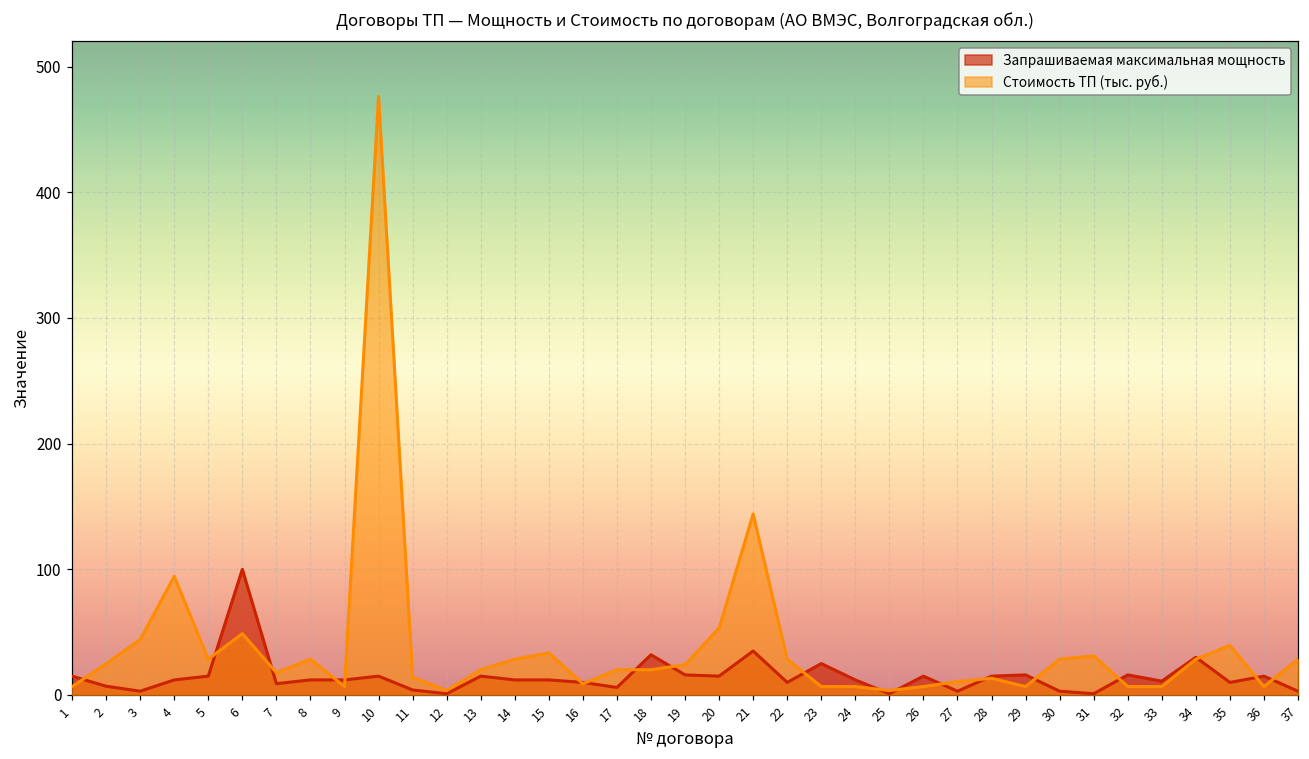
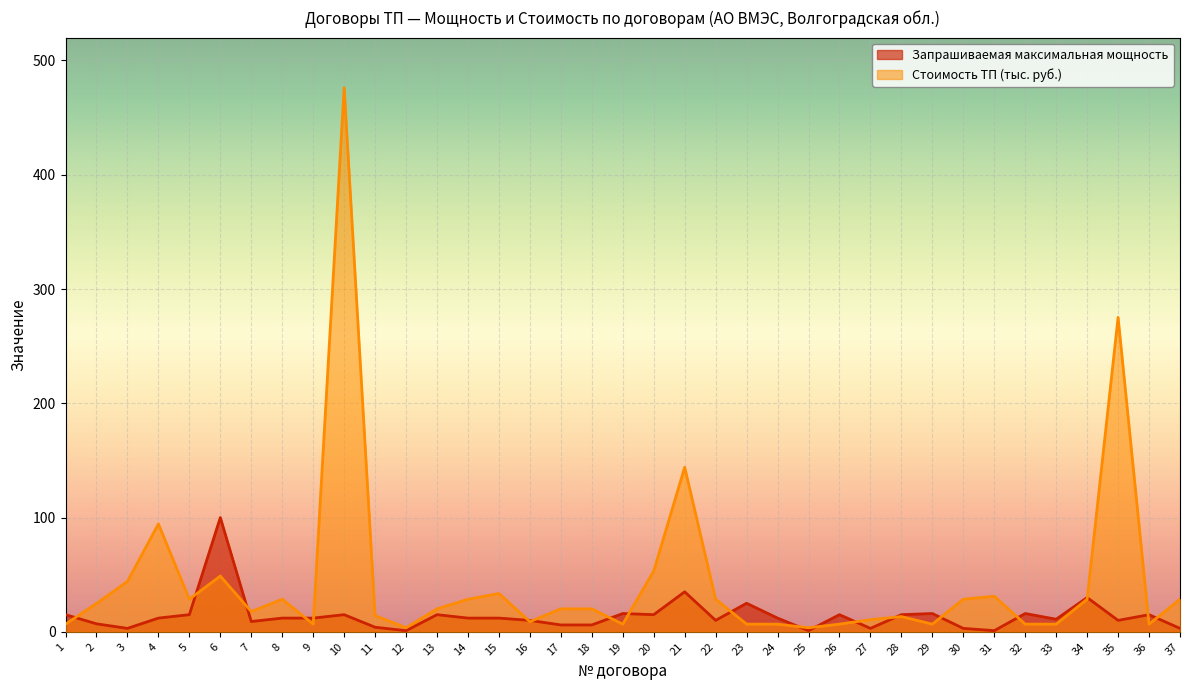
  {
    "Запрашиваемая максимальная мощность": {
      "1": 15,
      "2": 7,
      "3": 3,
      "4": 12,
      "5": 15,
      "6": 100,
      "7": 9,
      "8": 12,
      "9": 12,
      "10": 15,
      "11": 4,
      "12": 1,
      "13": 15,
      "14": 12,
      "15": 12,
      "17": 6,
-     "18": 32,
+     "18": 6,
      "19": 16,
      "20": 15,
      "21": 35,
      "22": 10,
      "23": 25,
      "24": 12,
      "25": 1,
      "26": 15,
      "27": 3,
      "29": 16,
      "30": 3,
      "31": 1,
      "32": 16,
      "33": 11,
      "35": 10,
      "36": 15,
      "37": 3
    },
    "Стоимость ТП (тыс. руб.)": {
      "1": 7,
      "2": 25,
      "3": 44,
      "4": 94,
      "5": 29,
      "6": 49,
      "7": 18,
      "8": 29,
      "9": 7,
      "10": 476,
      "11": 14,
      "12": 4,
      "13": 20,
      "14": 29,
      "15": 34,
      "17": 20,
      "18": 20,
-     "19": 24,
+     "19": 7,
      "20": 53,
      "21": 144,
      "22": 29,
      "23": 7,
      "24": 7,
      "25": 4,
      "26": 7,
      "27": 11,
      "29": 7,
      "30": 29,
      "31": 31,
      "32": 7,
      "33": 7,
-     "35": 40,
+     "35": 275,
      "36": 7,
      "37": 29
    }
  }
